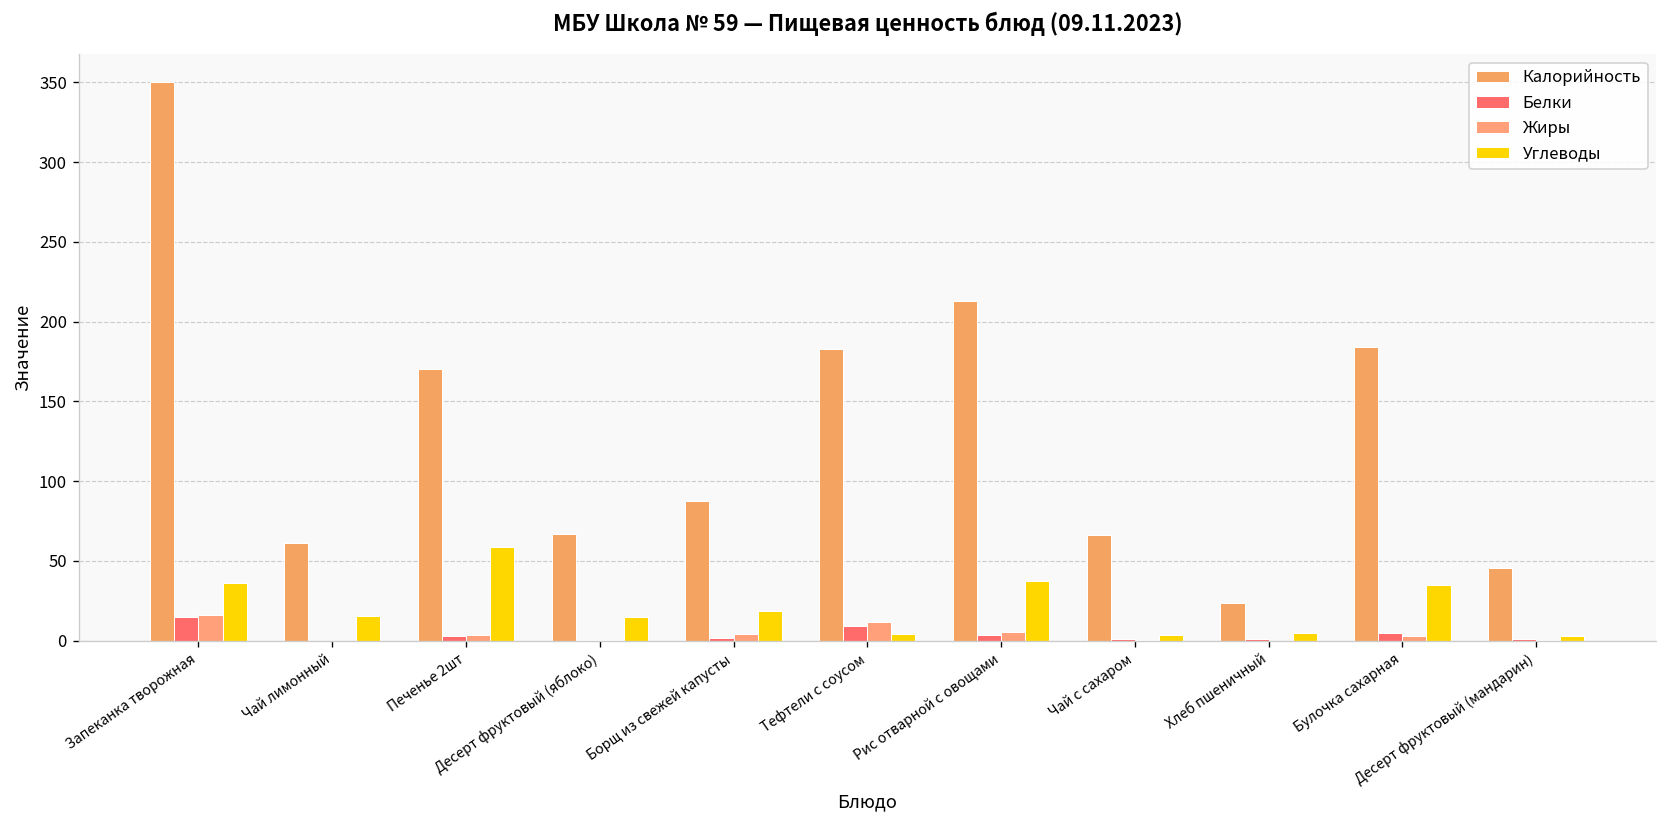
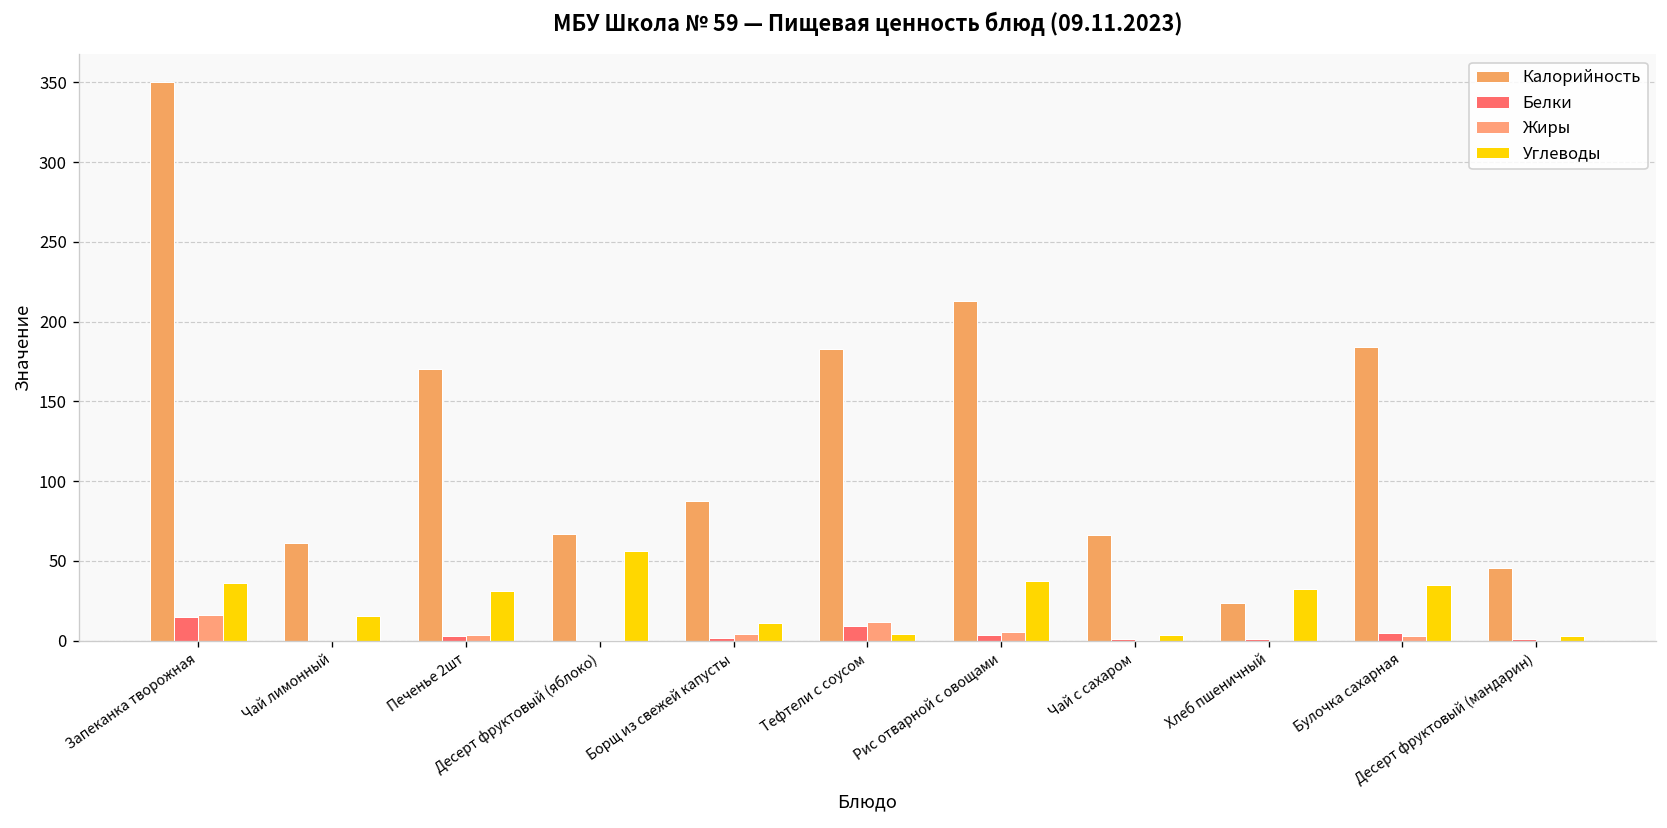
  {
    "Углеводы": {
      "Запеканка творожная": 36,
      "Чай лимонный": 15,
-     "Печенье 2шт": 59,
-     "Десерт фруктовый (яблоко)": 15,
-     "Борщ из свежей капусты": 19,
+     "Печенье 2шт": 31,
+     "Десерт фруктовый (яблоко)": 56,
+     "Борщ из свежей капусты": 11,
      "Тефтели с соусом": 4,
      "Рис отварной с овощами": 37,
      "Чай с сахаром": 4,
-     "Хлеб пшеничный": 5,
+     "Хлеб пшеничный": 33,
      "Булочка сахарная": 35,
      "Десерт фруктовый (мандарин)": 3
    }
  }
